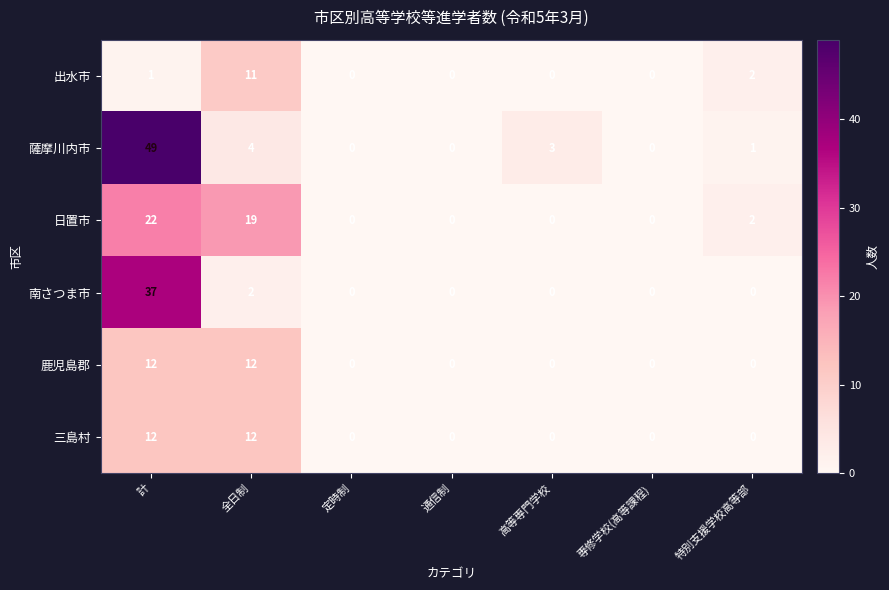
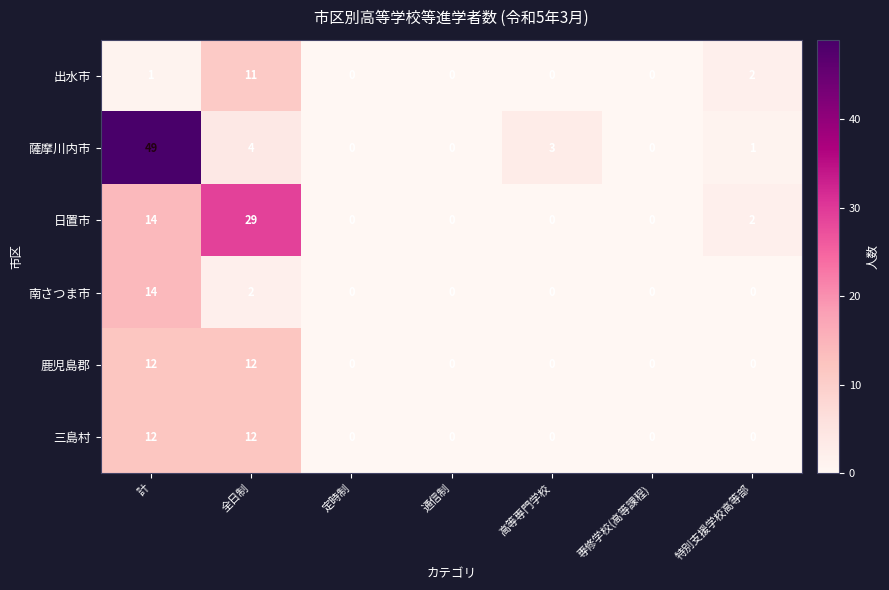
  {
    "出水市": {
      "全日制": 11
    },
    "薩摩川内市": {
      "計": 49
    },
    "日置市": {
-     "計": 22,
-     "全日制": 19
+     "計": 14,
+     "全日制": 29
    },
    "南さつま市": {
-     "計": 37
+     "計": 14
    },
    "鹿児島郡": {
      "計": 12,
      "全日制": 12
    },
    "三島村": {
      "計": 12,
      "全日制": 12
    }
  }
